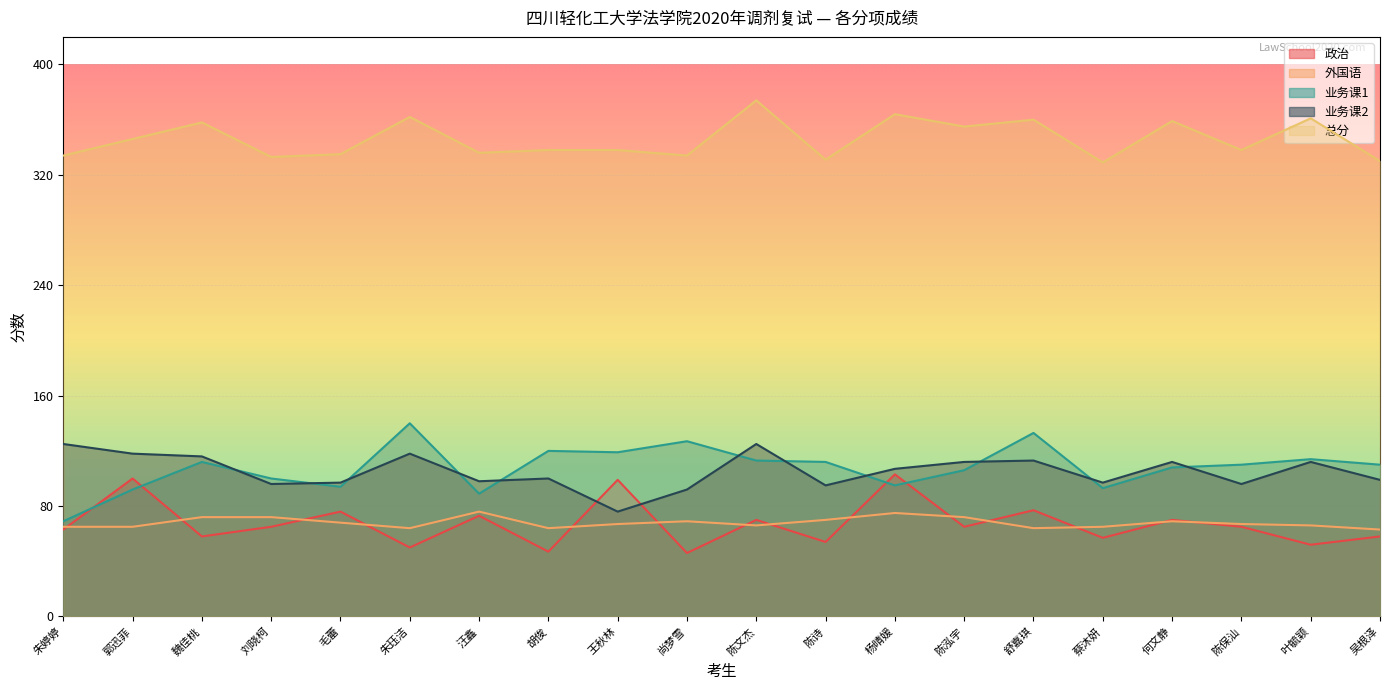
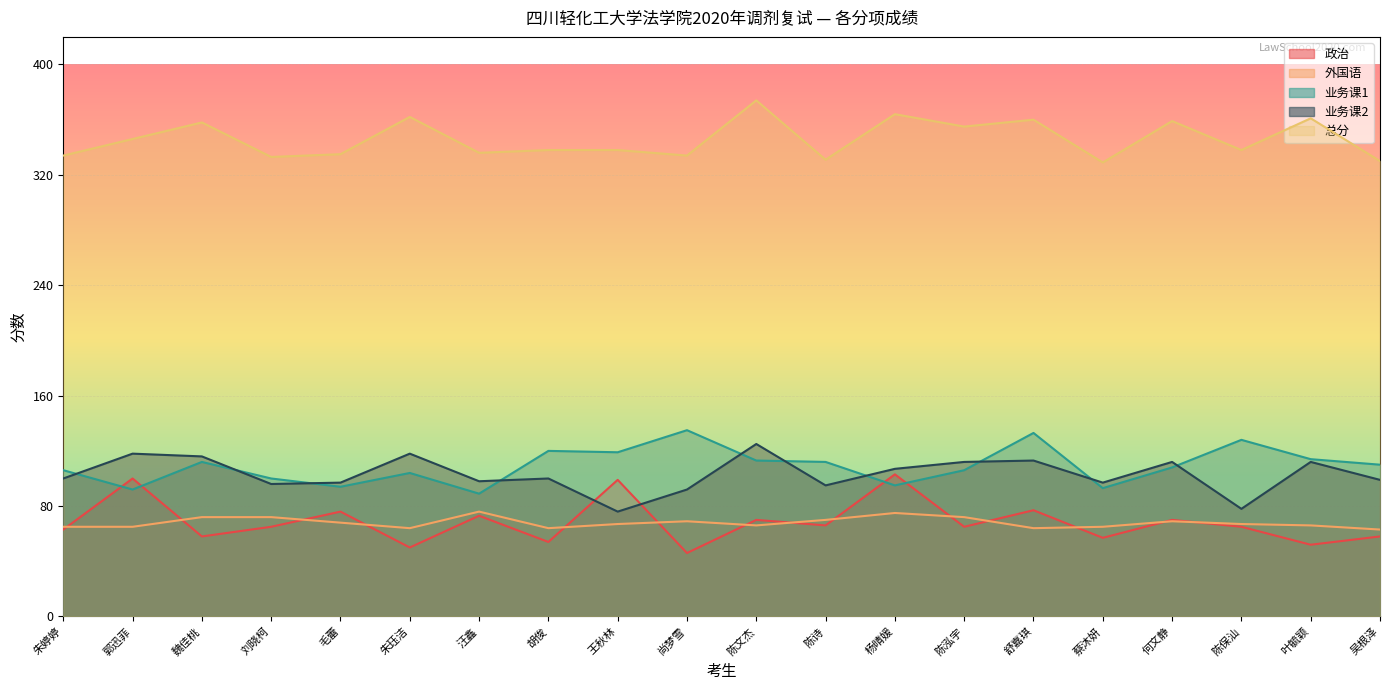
  {
    "政治": {
      "朱婷婷": 63,
      "郭迅菲": 100,
      "魏佳桃": 58,
      "刘晓柯": 65,
      "毛蕾": 76,
      "朱珏洁": 50,
      "汪鑫": 73,
-     "胡俊": 47,
+     "胡俊": 54,
      "王秋林": 99,
      "尚梦雪": 46,
      "陈文杰": 70,
-     "陈诗": 54,
+     "陈诗": 66,
      "杨晴媛": 103,
      "陈泓宇": 65,
      "舒嘉琪": 77,
      "蔡沐妍": 57,
      "陈保汕": 65,
      "叶毓颖": 52,
      "吴根泽": 58
    },
    "业务课1": {
-     "朱婷婷": 69,
+     "朱婷婷": 106,
      "郭迅菲": 92,
      "魏佳桃": 112,
      "刘晓柯": 100,
      "毛蕾": 94,
-     "朱珏洁": 140,
+     "朱珏洁": 104,
      "汪鑫": 89,
      "胡俊": 120,
      "王秋林": 119,
-     "尚梦雪": 127,
+     "尚梦雪": 135,
      "陈文杰": 113,
      "陈诗": 112,
      "杨晴媛": 95,
      "陈泓宇": 106,
      "舒嘉琪": 133,
      "蔡沐妍": 93,
      "何文静": 108,
-     "陈保汕": 110,
+     "陈保汕": 128,
      "叶毓颖": 114,
      "吴根泽": 110
    },
    "业务课2": {
-     "朱婷婷": 125,
+     "朱婷婷": 100,
      "郭迅菲": 118,
      "魏佳桃": 116,
      "刘晓柯": 96,
      "毛蕾": 97,
      "朱珏洁": 118,
      "汪鑫": 98,
      "胡俊": 100,
      "王秋林": 76,
      "尚梦雪": 92,
      "陈文杰": 125,
      "陈诗": 95,
      "杨晴媛": 107,
      "陈泓宇": 112,
      "舒嘉琪": 113,
      "蔡沐妍": 97,
      "何文静": 112,
-     "陈保汕": 96,
+     "陈保汕": 78,
      "叶毓颖": 112,
      "吴根泽": 99
    }
  }
